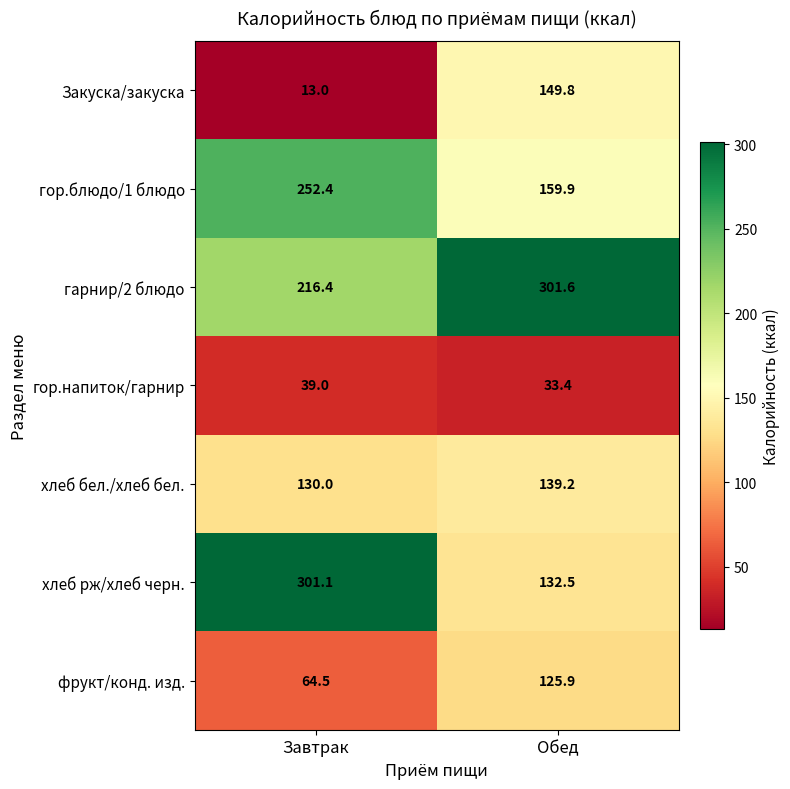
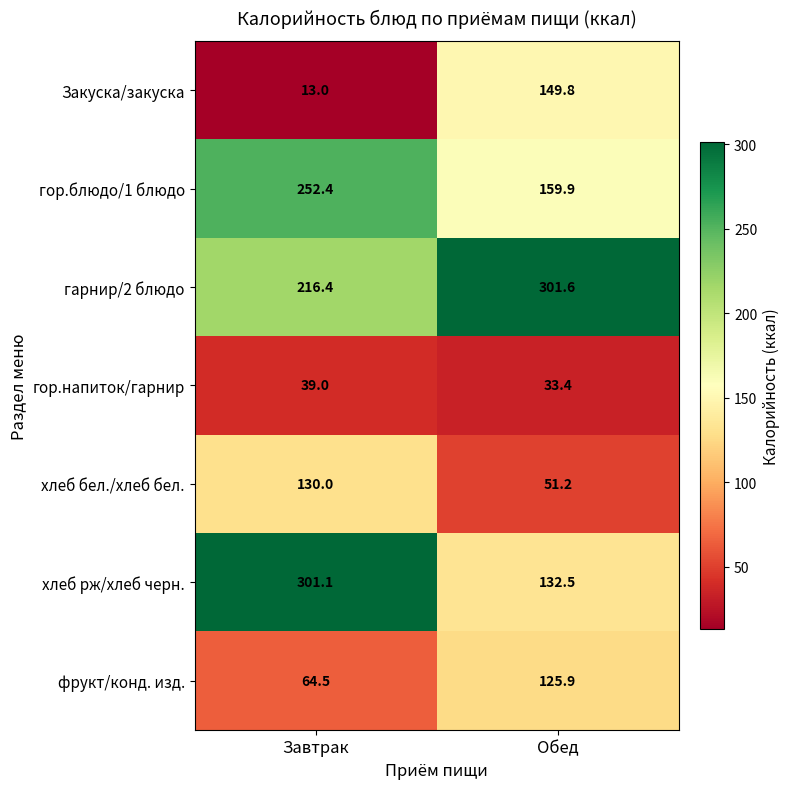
  {
    "Закуска/закуска": {
      "Завтрак": 13.0,
      "Обед": 149.8
    },
    "гор.блюдо/1 блюдо": {
      "Завтрак": 252.4,
      "Обед": 159.9
    },
    "гарнир/2 блюдо": {
      "Завтрак": 216.4,
      "Обед": 301.6
    },
    "гор.напиток/гарнир": {
      "Завтрак": 39.0,
      "Обед": 33.4
    },
    "хлеб бел./хлеб бел.": {
      "Завтрак": 130.0,
-     "Обед": 139.2
+     "Обед": 51.2
    },
    "хлеб рж/хлеб черн.": {
      "Завтрак": 301.1,
      "Обед": 132.5
    },
    "фрукт/конд. изд.": {
      "Завтрак": 64.5,
      "Обед": 125.9
    }
  }
